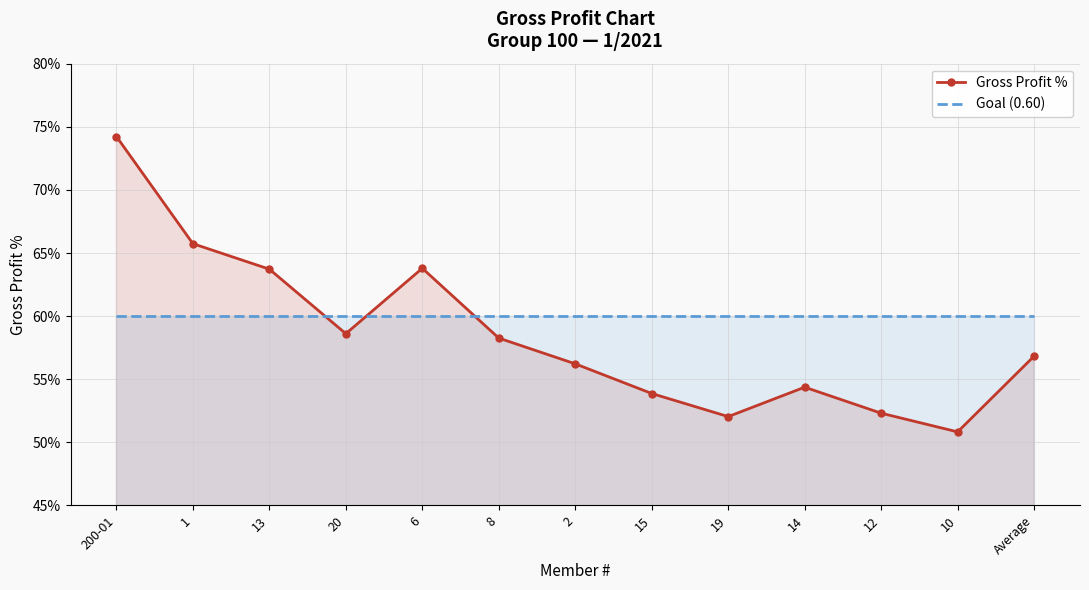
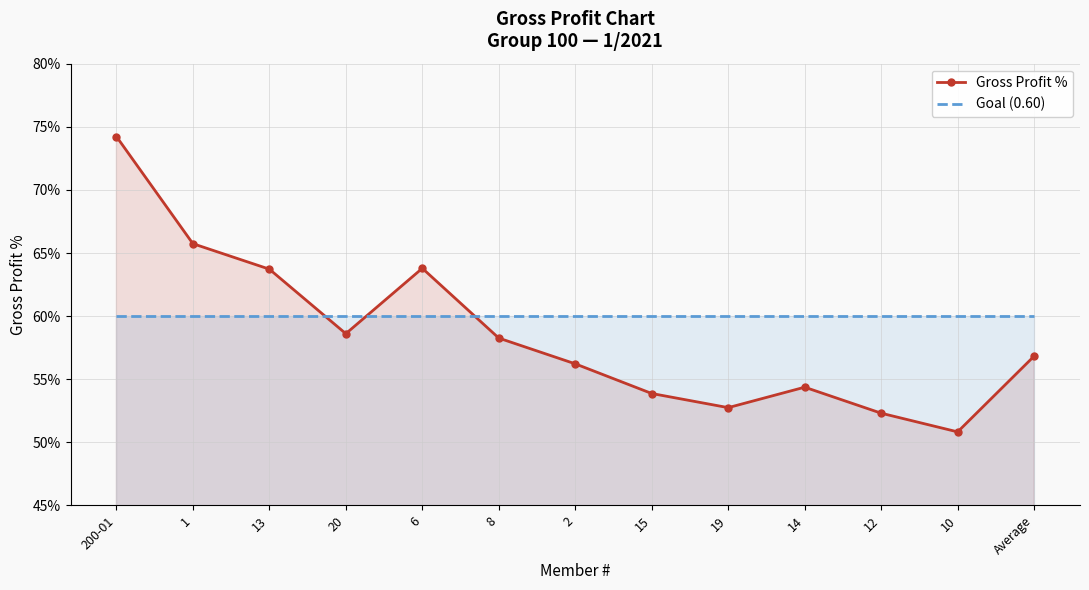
  {
    "Gross Profit %": {
      "200-01": "74.2%",
      "1": "65.7%",
      "13": "63.7%",
      "20": "58.6%",
      "6": "63.8%",
      "8": "58.3%",
      "2": "56.2%",
      "15": "53.9%",
-     "19": "52.0%",
+     "19": "52.8%",
      "14": "54.4%",
      "12": "52.3%",
      "10": "50.8%",
      "Average": "56.8%"
    },
    "Goal (0.60)": {
      "200-01": "60.0%",
      "1": "60.0%",
      "13": "60.0%",
      "20": "60.0%",
      "6": "60.0%",
      "8": "60.0%",
      "2": "60.0%",
      "15": "60.0%",
      "19": "60.0%",
      "14": "60.0%",
      "12": "60.0%",
      "10": "60.0%",
      "Average": "60.0%"
    }
  }
